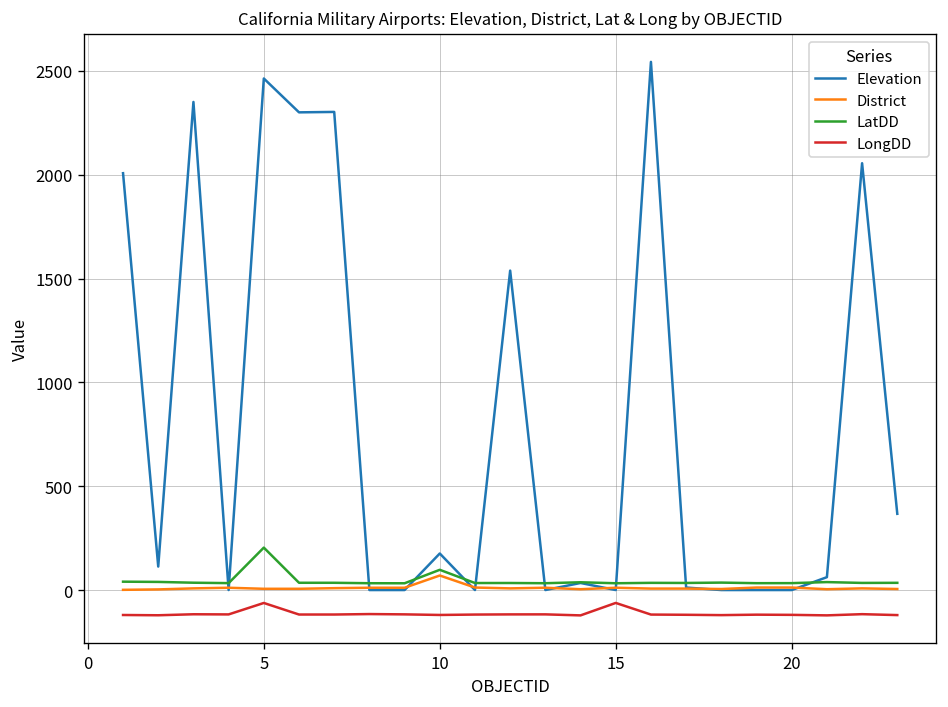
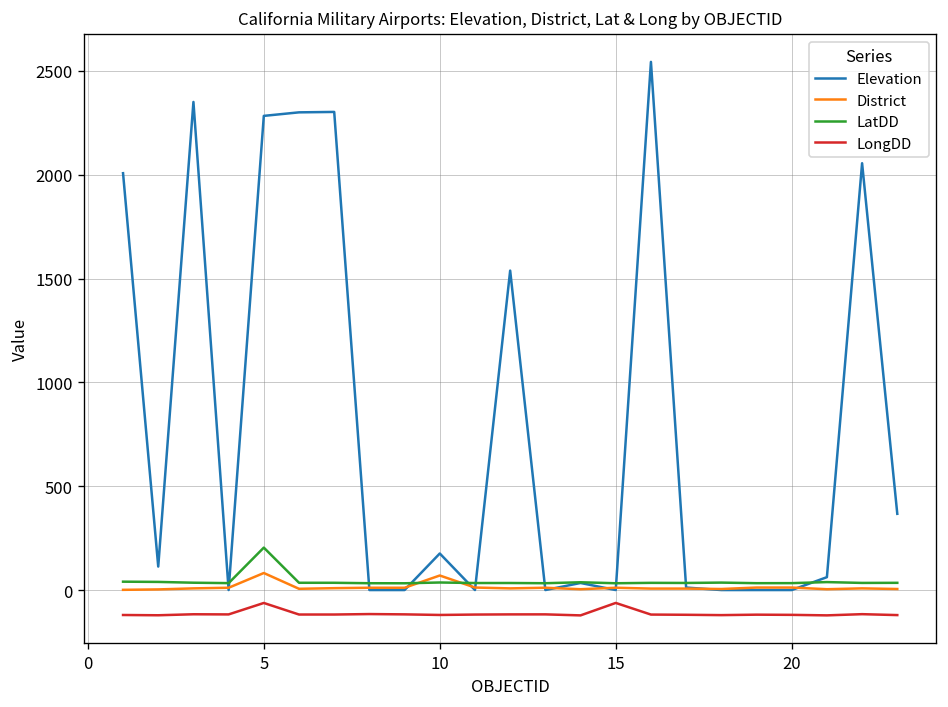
  {
    "Elevation": {
-     "5": 2460,
+     "5": 2280,
      "10": 180
    },
    "District": {
-     "5": 10,
+     "5": 80,
      "10": 70
    },
    "LatDD": {
      "5": 200,
-     "10": 100,
+     "10": 40,
      "15": 30,
      "20": 30
    },
    "LongDD": {
      "5": -60,
      "10": -120,
      "15": -60,
      "20": -120
    }
  }
